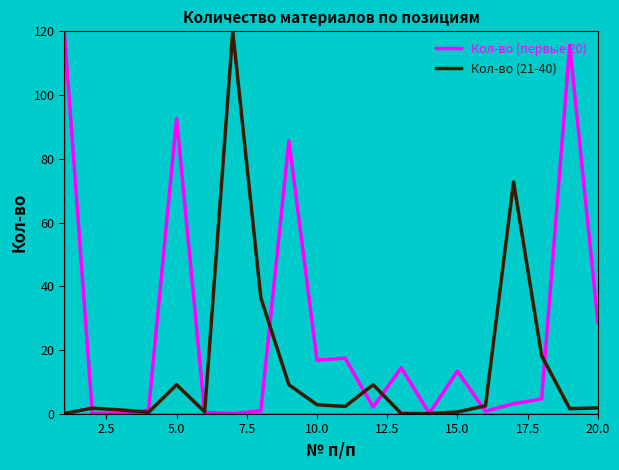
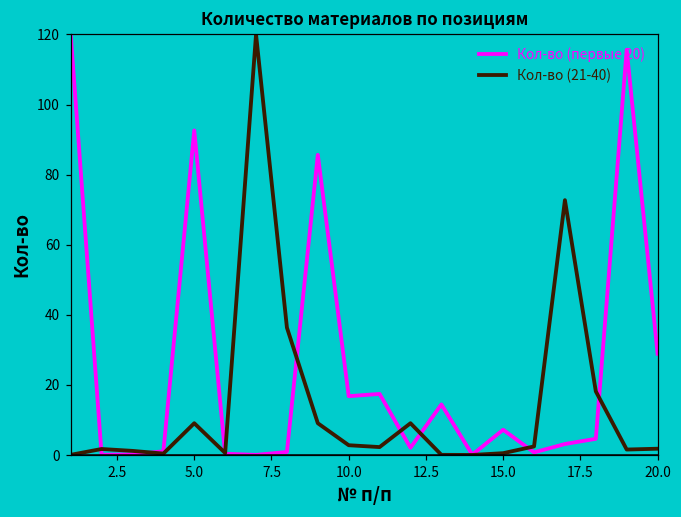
  {
    "Кол-во (первые 20)": {
      "5.0": 93,
      "10.0": 17,
-     "15.0": 13,
+     "15.0": 7,
      "20.0": 29
    },
    "Кол-во (21-40)": {
      "5.0": 9,
      "10.0": 3,
      "15.0": 1,
      "20.0": 2
    }
  }
